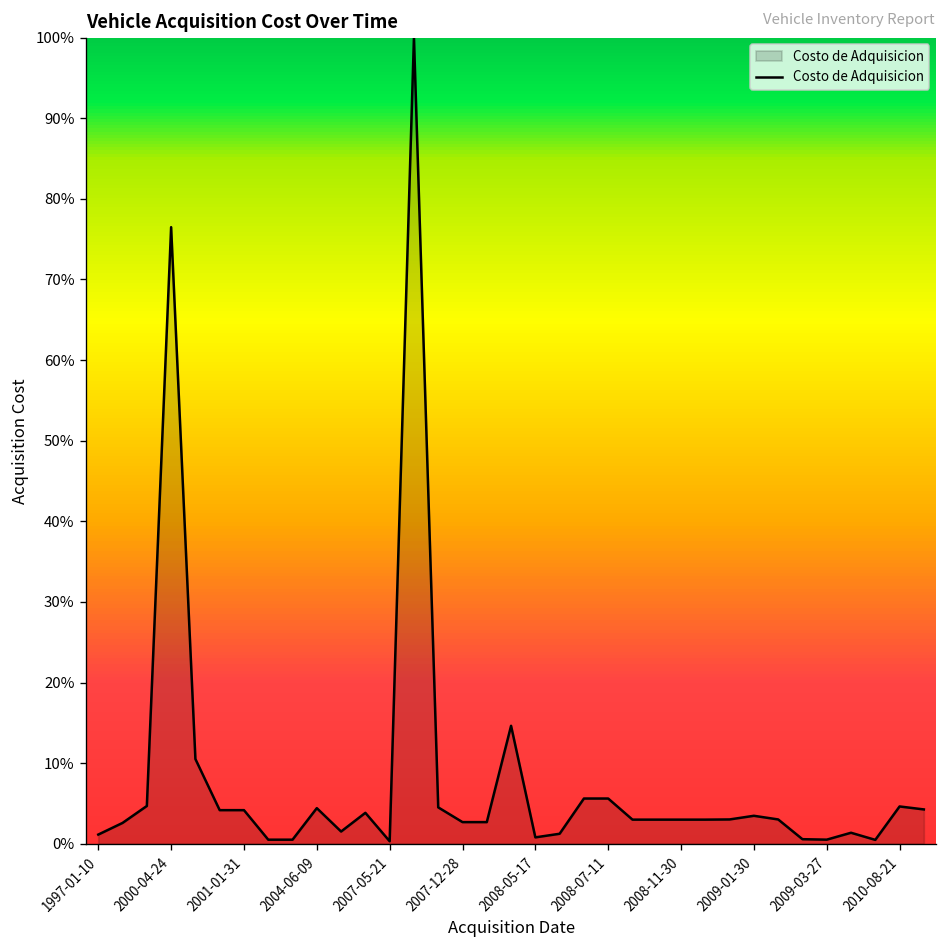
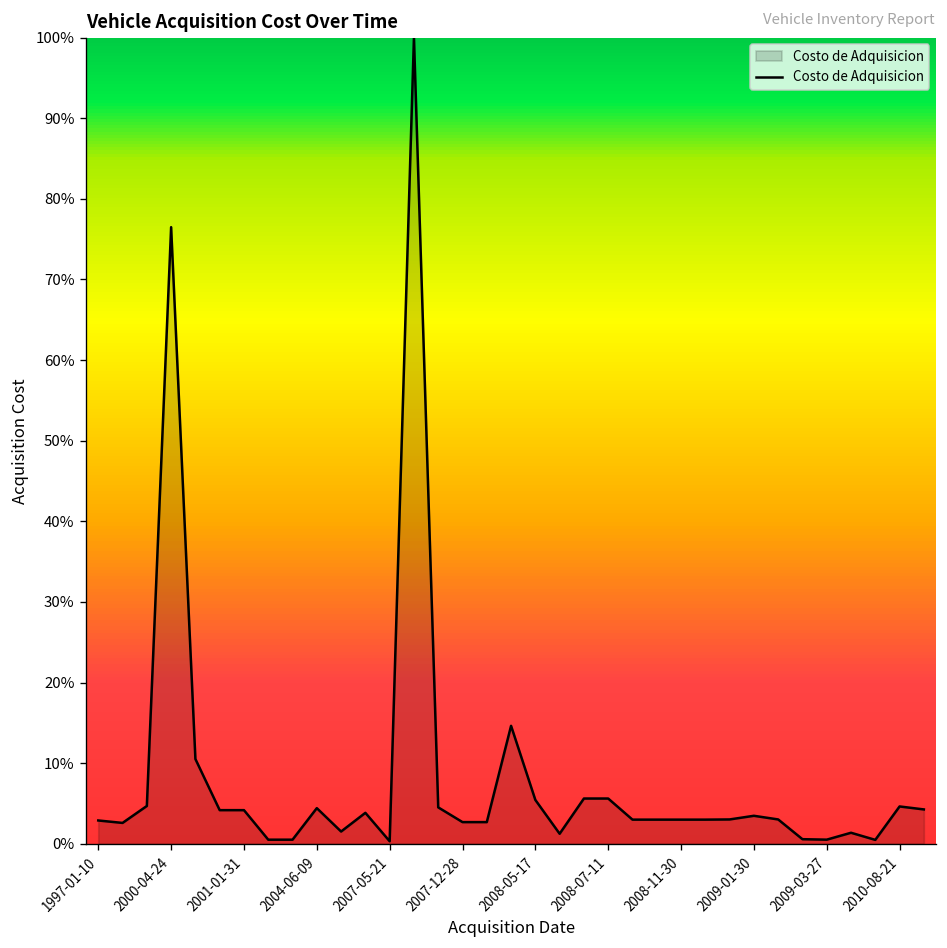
  {
-   "1997-01-10": "1%",
+   "1997-01-10": "3%",
    "2000-04-24": "76%",
    "2004-06-09": "4%",
    "2007-05-21": "0%",
-   "2008-05-17": "1%",
+   "2008-05-17": "5%",
    "2010-08-21": "5%"
  }
